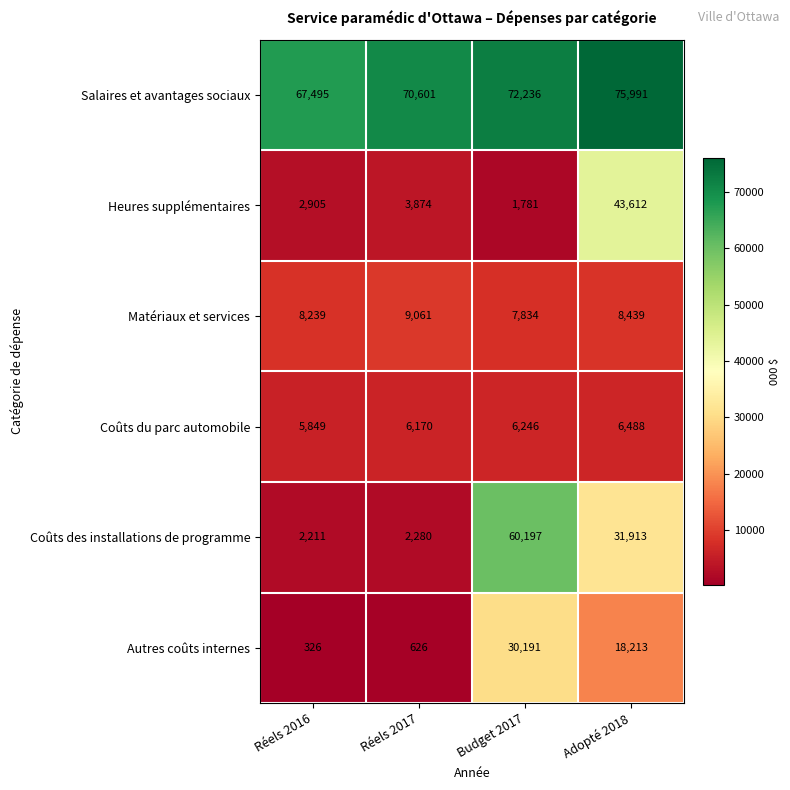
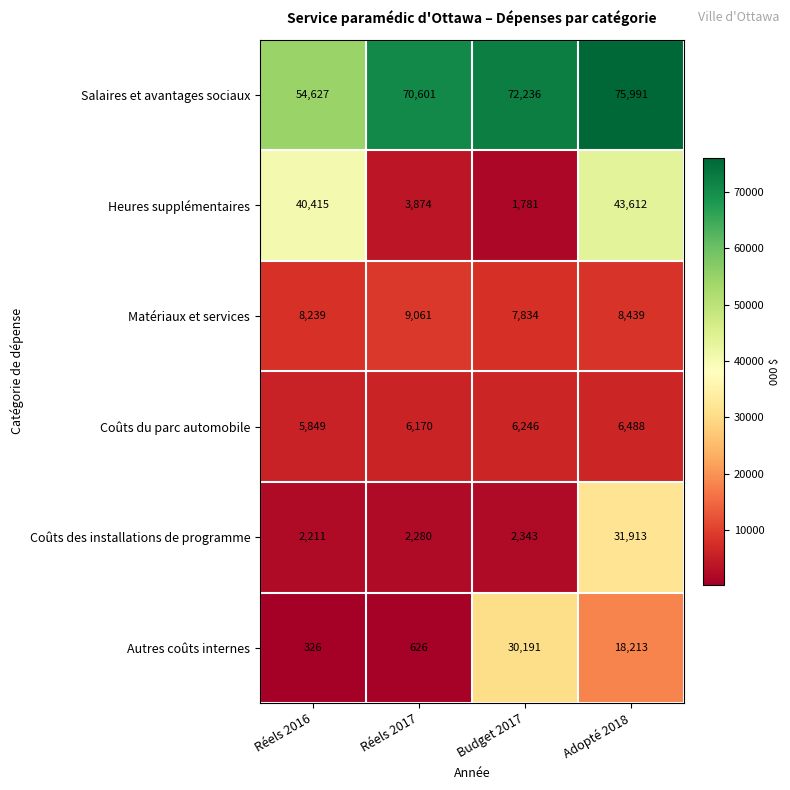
  {
    "Salaires et avantages sociaux": {
-     "Réels 2016": "67,495",
+     "Réels 2016": "54,627",
      "Réels 2017": "70,601",
      "Budget 2017": "72,236",
      "Adopté 2018": "75,991"
    },
    "Heures supplémentaires": {
-     "Réels 2016": "2,905",
+     "Réels 2016": "40,415",
      "Réels 2017": "3,874",
      "Budget 2017": "1,781",
      "Adopté 2018": "43,612"
    },
    "Matériaux et services": {
      "Réels 2016": "8,239",
      "Réels 2017": "9,061",
      "Budget 2017": "7,834",
      "Adopté 2018": "8,439"
    },
    "Coûts du parc automobile": {
      "Réels 2016": "5,849",
      "Réels 2017": "6,170",
      "Budget 2017": "6,246",
      "Adopté 2018": "6,488"
    },
    "Coûts des installations de programme": {
      "Réels 2016": "2,211",
      "Réels 2017": "2,280",
-     "Budget 2017": "60,197",
+     "Budget 2017": "2,343",
      "Adopté 2018": "31,913"
    },
    "Autres coûts internes": {
      "Réels 2016": "326",
      "Réels 2017": "626",
      "Budget 2017": "30,191",
      "Adopté 2018": "18,213"
    }
  }
